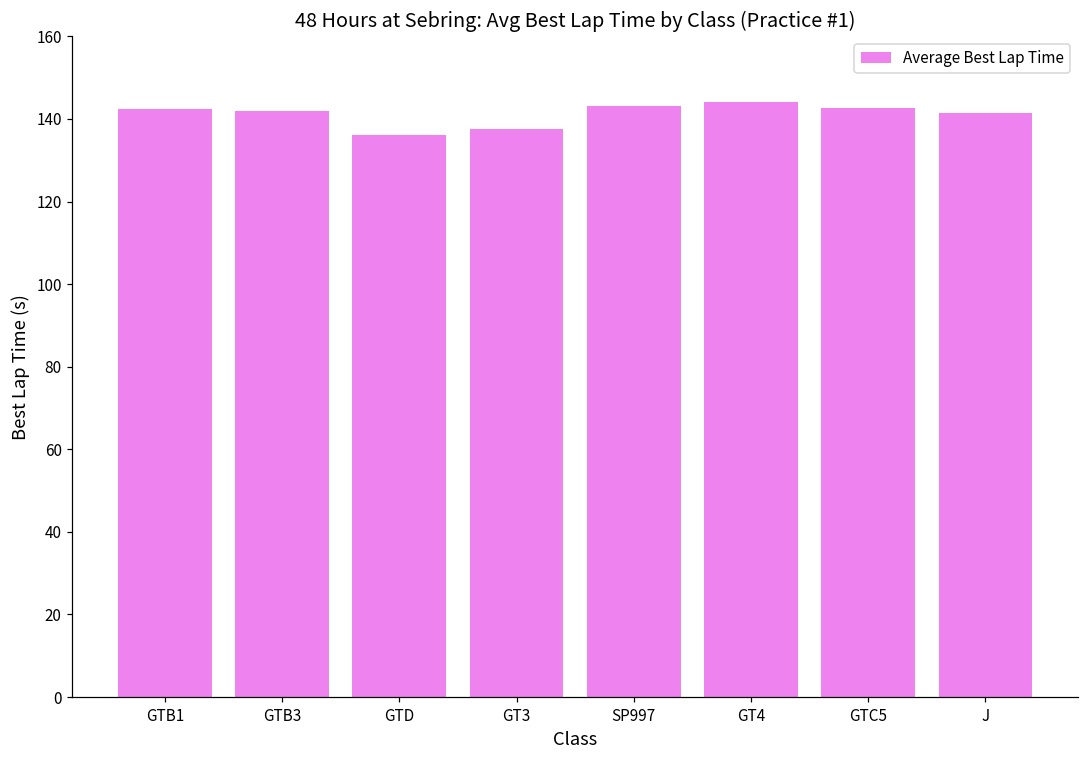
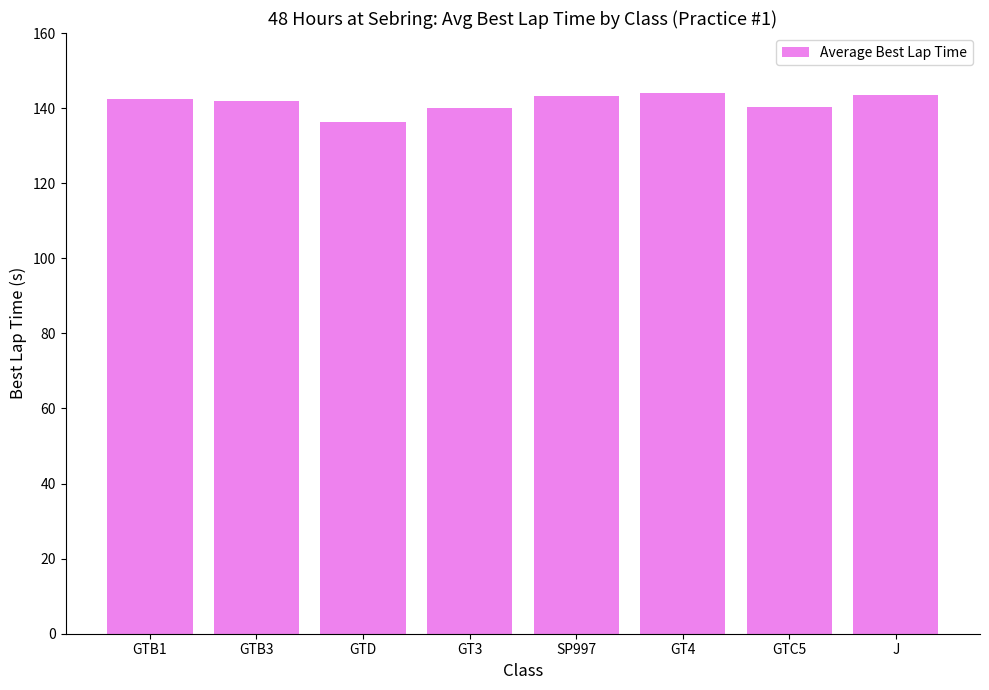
  {
    "GTB1": 142,
    "GTB3": 142,
    "GTD": 136,
-   "GT3": 138,
+   "GT3": 140,
    "SP997": 143,
    "GT4": 144,
-   "GTC5": 143,
-   "J": 141
+   "GTC5": 140,
+   "J": 144
  }
